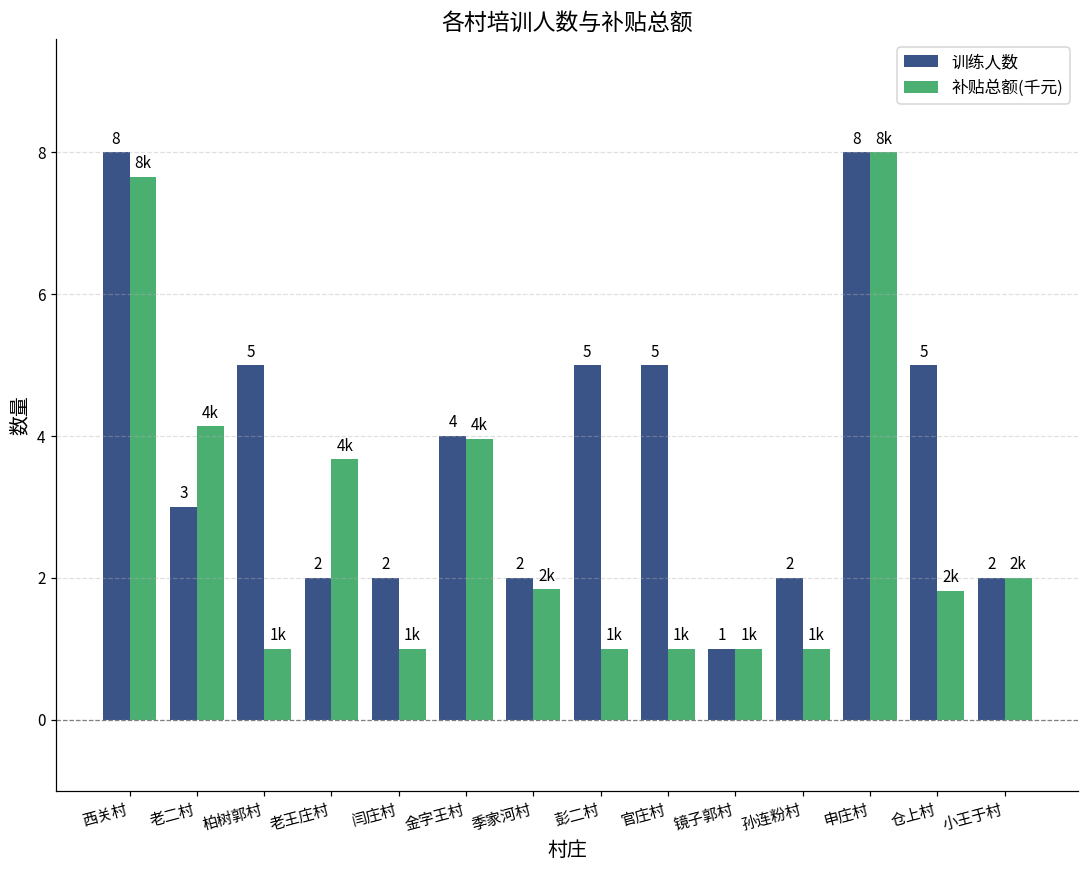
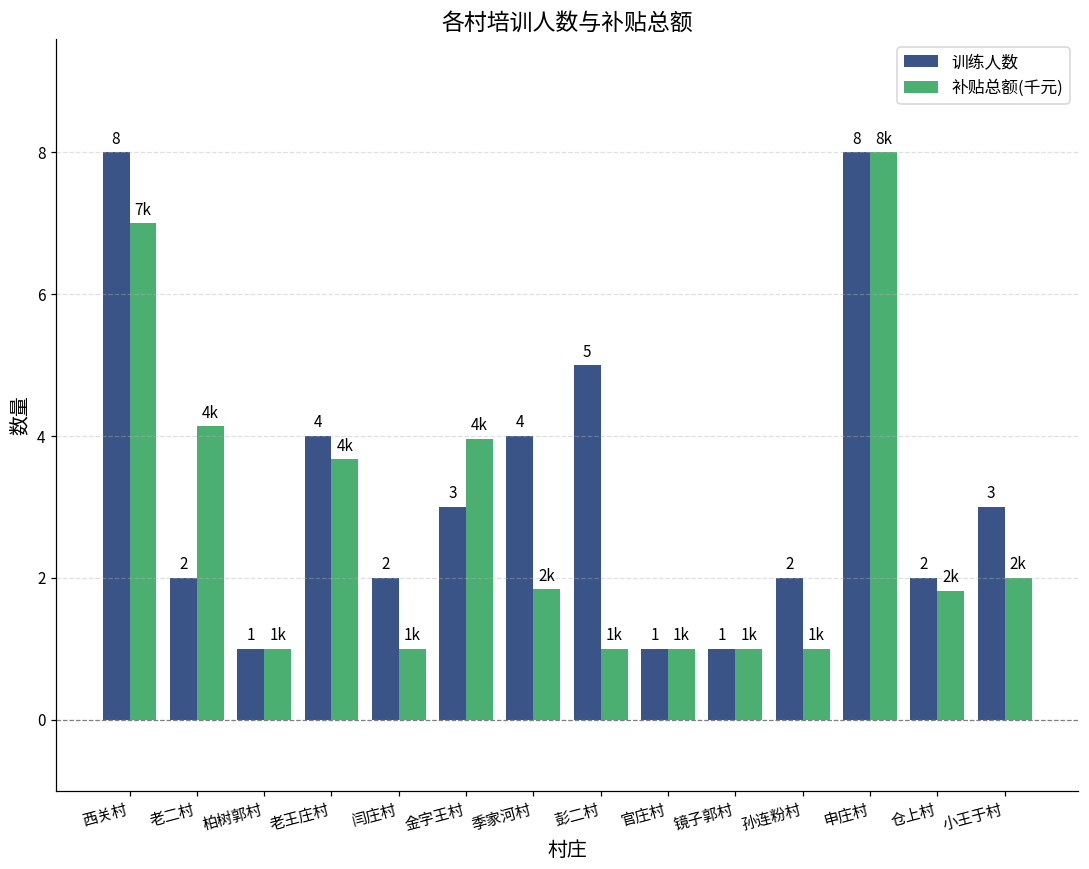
  {
    "训练人数": {
      "西关村": "8",
-     "老二村": "3",
-     "柏树郭村": "5",
-     "老王庄村": "2",
+     "老二村": "2",
+     "柏树郭村": "1",
+     "老王庄村": "4",
      "闫庄村": "2",
-     "金字王村": "4",
-     "季家河村": "2",
+     "金字王村": "3",
+     "季家河村": "4",
      "彭二村": "5",
-     "官庄村": "5",
+     "官庄村": "1",
      "镜子郭村": "1",
      "孙连粉村": "2",
      "申庄村": "8",
-     "仓上村": "5",
-     "小王于村": "2"
+     "仓上村": "2",
+     "小王于村": "3"
    },
    "补贴总额(千元)": {
-     "西关村": "8k",
+     "西关村": "7k",
      "老二村": "4k",
      "柏树郭村": "1k",
      "老王庄村": "4k",
      "闫庄村": "1k",
      "金字王村": "4k",
      "季家河村": "2k",
      "彭二村": "1k",
      "官庄村": "1k",
      "镜子郭村": "1k",
      "孙连粉村": "1k",
      "申庄村": "8k",
      "仓上村": "2k",
      "小王于村": "2k"
    }
  }
